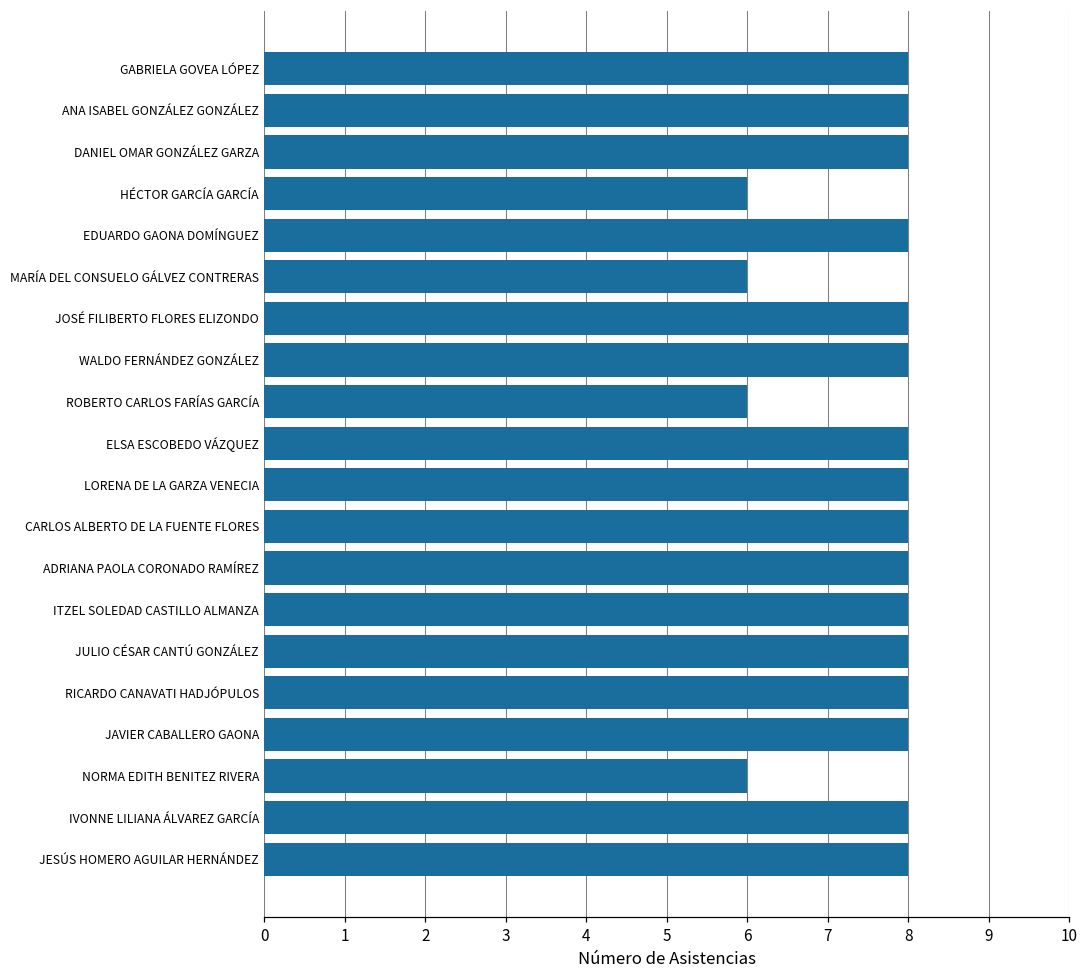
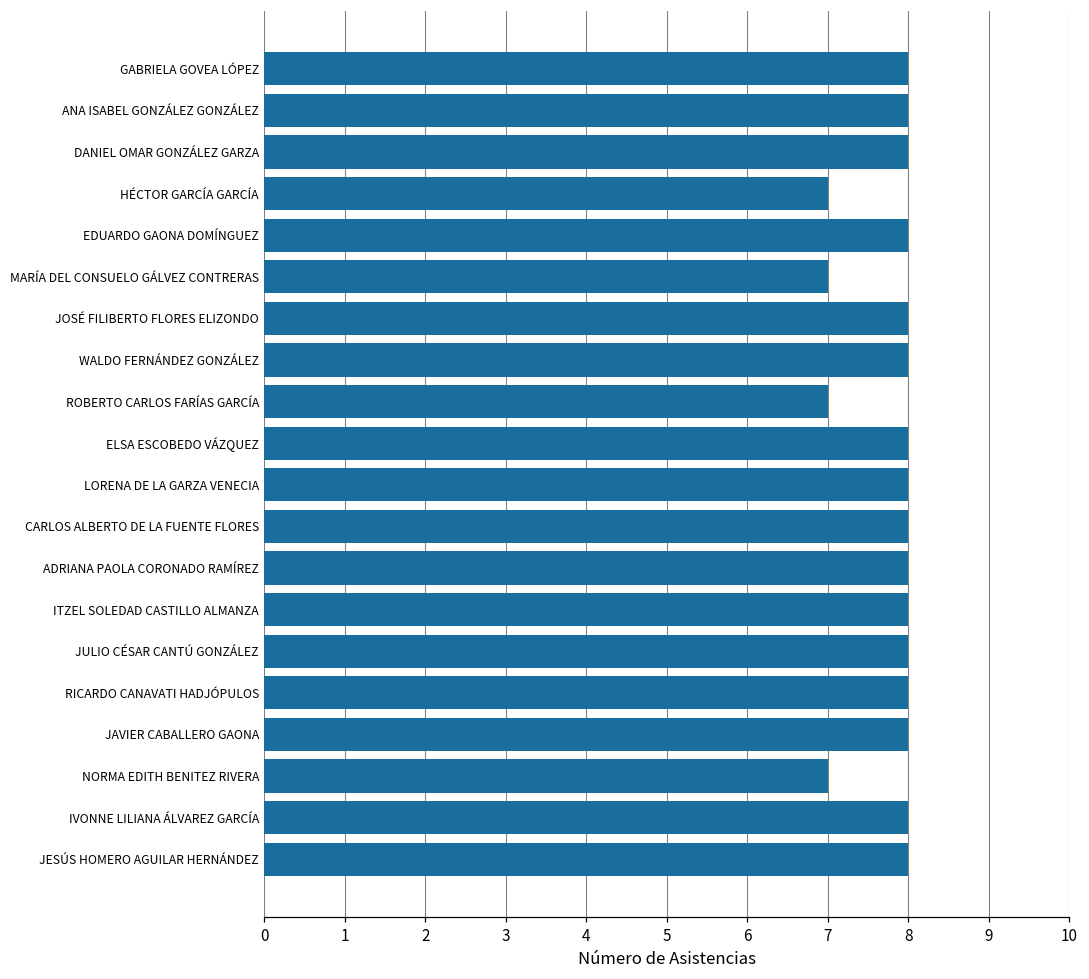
  {
    "GABRIELA GOVEA LÓPEZ": 8,
    "ANA ISABEL GONZÁLEZ GONZÁLEZ": 8,
    "DANIEL OMAR GONZÁLEZ GARZA": 8,
-   "HÉCTOR GARCÍA GARCÍA": 6,
+   "HÉCTOR GARCÍA GARCÍA": 7,
    "EDUARDO GAONA DOMÍNGUEZ": 8,
-   "MARÍA DEL CONSUELO GÁLVEZ CONTRERAS": 6,
+   "MARÍA DEL CONSUELO GÁLVEZ CONTRERAS": 7,
    "JOSÉ FILIBERTO FLORES ELIZONDO": 8,
    "WALDO FERNÁNDEZ GONZÁLEZ": 8,
-   "ROBERTO CARLOS FARÍAS GARCÍA": 6,
+   "ROBERTO CARLOS FARÍAS GARCÍA": 7,
    "ELSA ESCOBEDO VÁZQUEZ": 8,
    "LORENA DE LA GARZA VENECIA": 8,
    "CARLOS ALBERTO DE LA FUENTE FLORES": 8,
    "ADRIANA PAOLA CORONADO RAMÍREZ": 8,
    "ITZEL SOLEDAD CASTILLO ALMANZA": 8,
    "JULIO CÉSAR CANTÚ GONZÁLEZ": 8,
    "RICARDO CANAVATI HADJÓPULOS": 8,
    "JAVIER CABALLERO GAONA": 8,
-   "NORMA EDITH BENITEZ RIVERA": 6,
+   "NORMA EDITH BENITEZ RIVERA": 7,
    "IVONNE LILIANA ÁLVAREZ GARCÍA": 8,
    "JESÚS HOMERO AGUILAR HERNÁNDEZ": 8
  }
